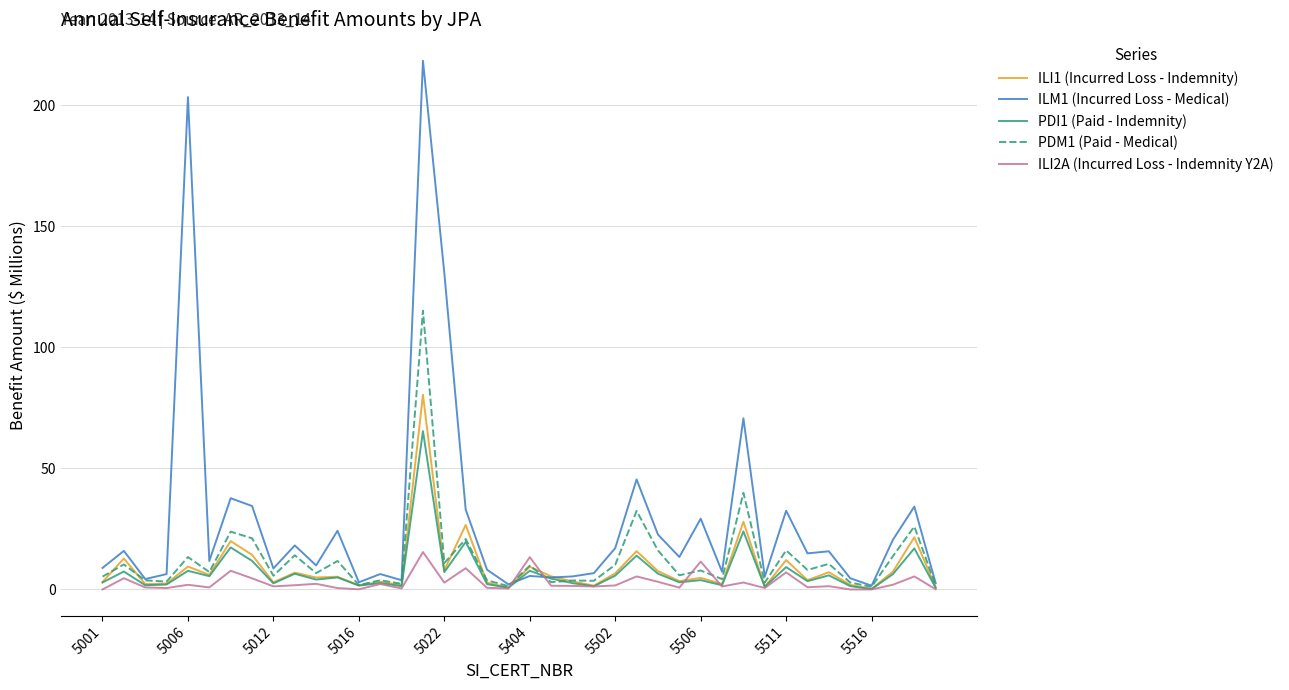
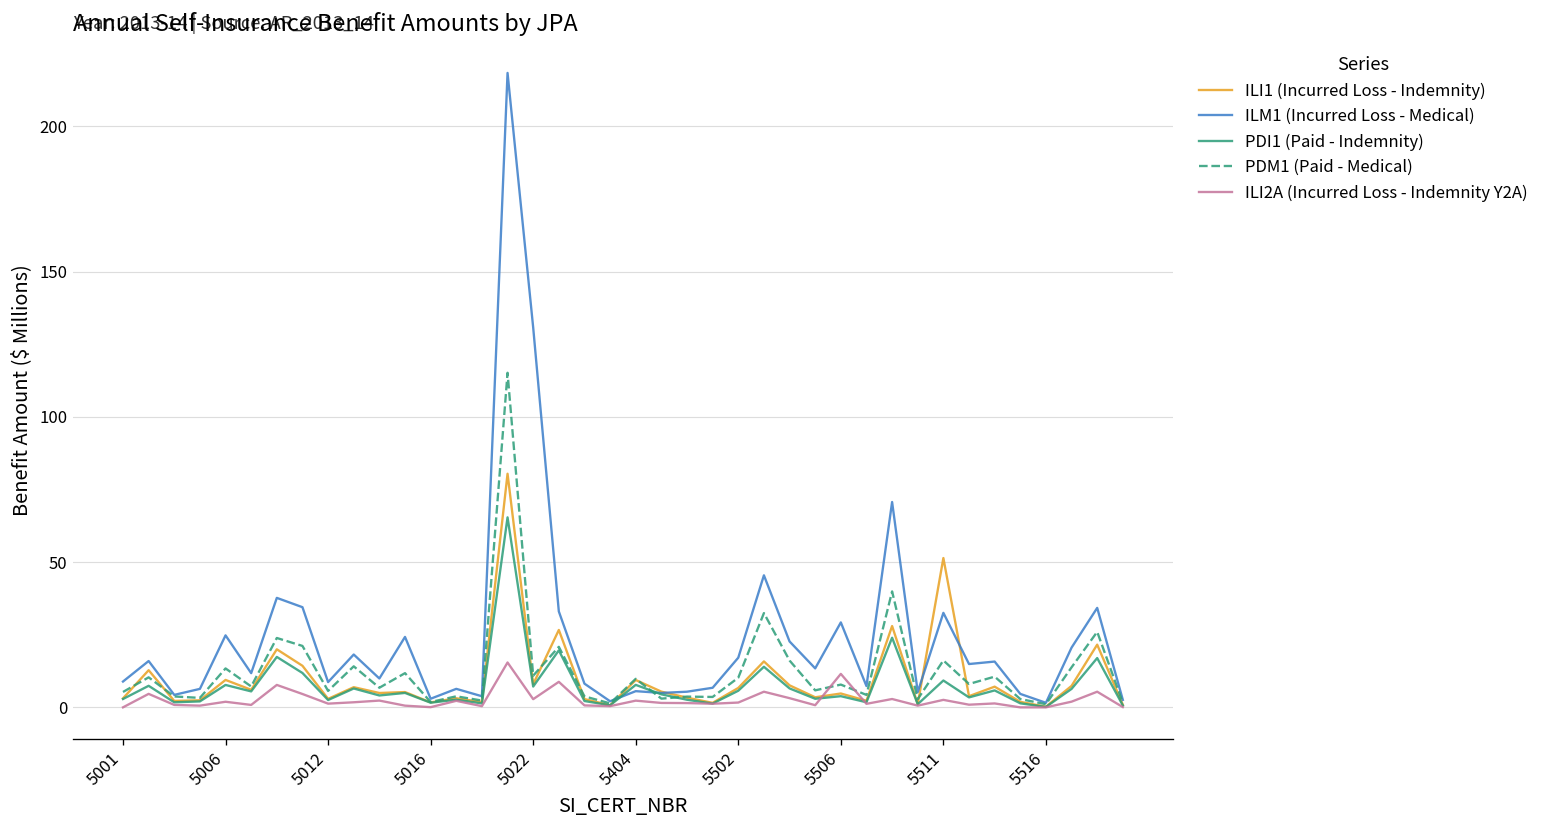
  {
    "ILI1 (Incurred Loss - Indemnity)": {
      "5006": 9,
-     "5511": 12
+     "5511": 51
    },
    "ILM1 (Incurred Loss - Medical)": {
      "5001": 9,
-     "5006": 203,
+     "5006": 25,
      "5012": 9,
      "5016": 3,
      "5022": 131,
      "5404": 6,
      "5502": 17,
      "5506": 29,
      "5511": 33
    },
    "ILI2A (Incurred Loss - Indemnity Y2A)": {
      "5001": 0,
      "5006": 2,
      "5012": 1,
      "5016": 0,
      "5022": 3,
-     "5404": 13,
+     "5404": 2,
      "5502": 2,
      "5506": 12,
-     "5511": 7
+     "5511": 3
    }
  }
